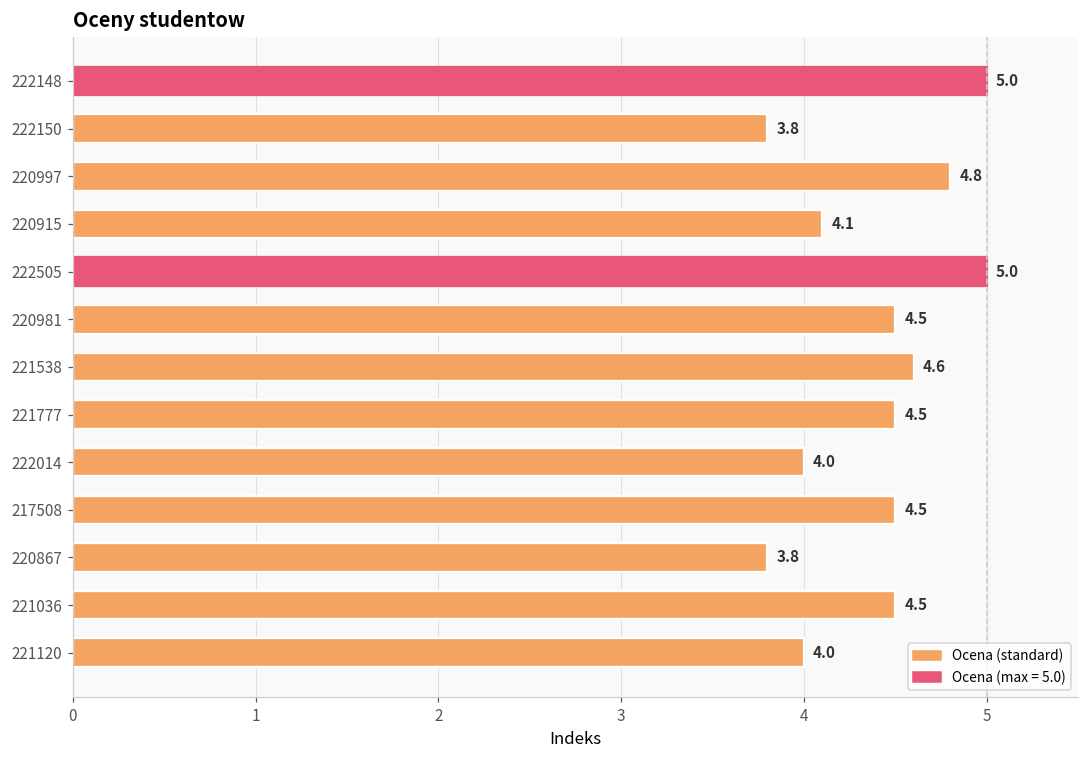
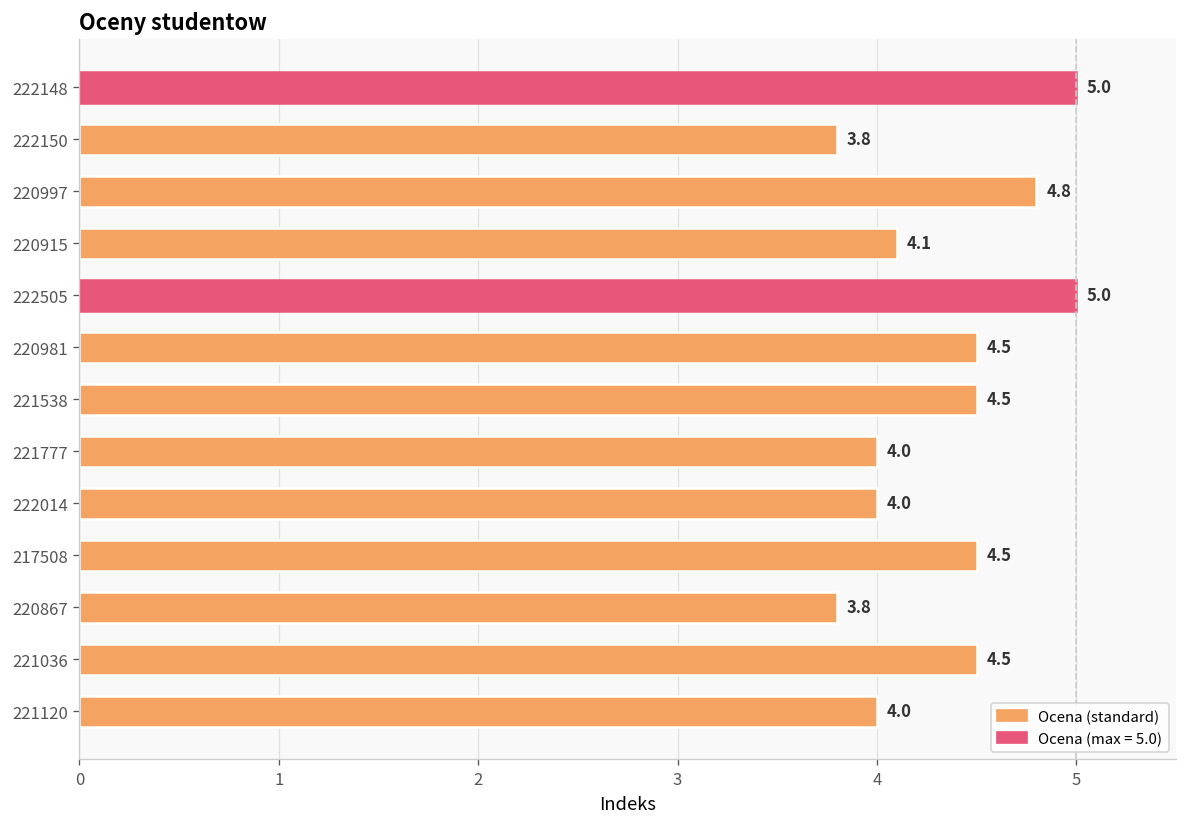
  {
    "222148": 5.0,
    "222150": 3.8,
    "220997": 4.8,
    "220915": 4.1,
    "222505": 5.0,
    "220981": 4.5,
-   "221538": 4.6,
-   "221777": 4.5,
+   "221538": 4.5,
+   "221777": 4.0,
    "222014": 4.0,
    "217508": 4.5,
    "220867": 3.8,
    "221036": 4.5,
    "221120": 4.0
  }
